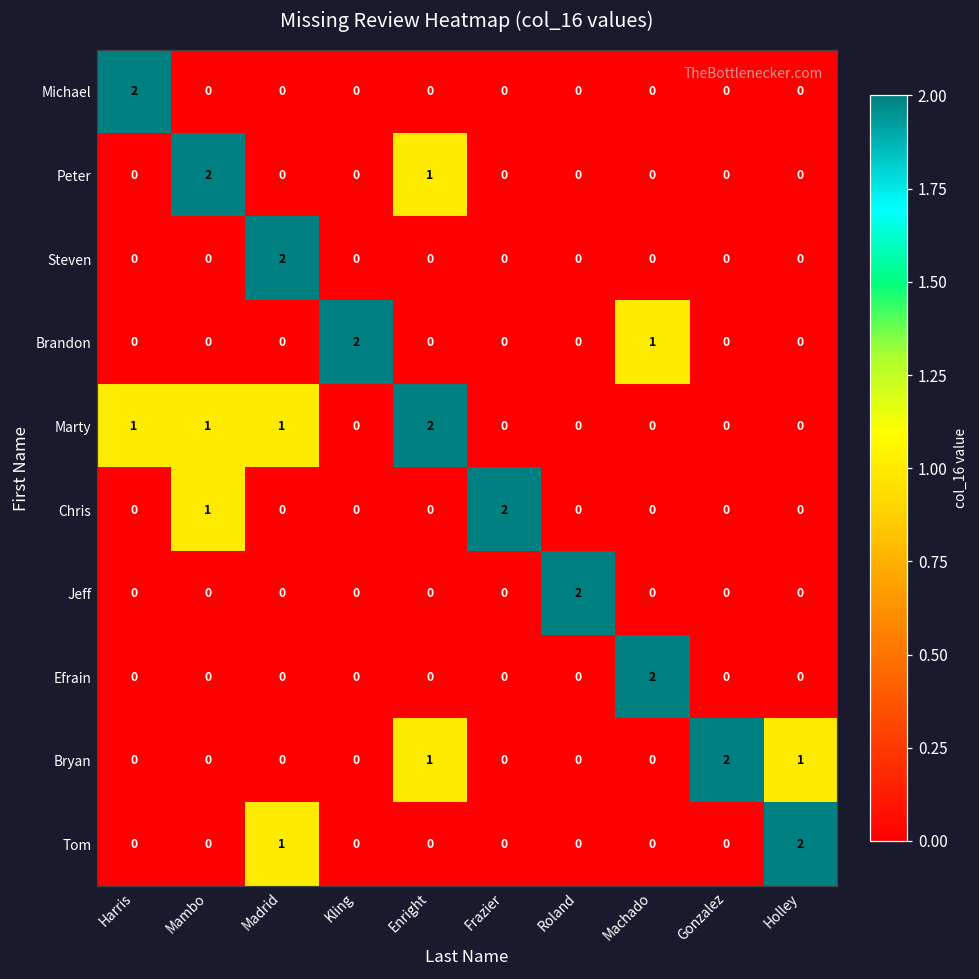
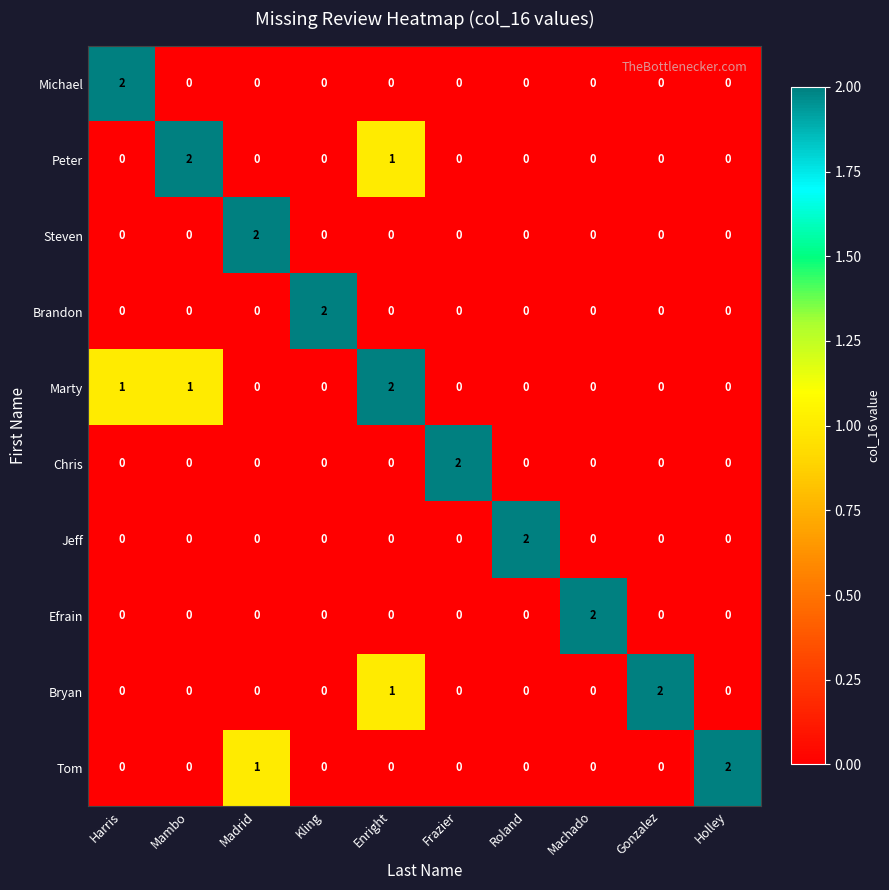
  {
    "Michael": {
      "Harris": 2,
      "Mambo": 0,
      "Madrid": 0,
      "Kling": 0,
      "Enright": 0,
      "Frazier": 0,
      "Roland": 0,
      "Machado": 0,
      "Holley": 0
    },
    "Peter": {
      "Harris": 0,
      "Mambo": 2,
      "Madrid": 0,
      "Kling": 0,
      "Enright": 1,
      "Frazier": 0,
      "Roland": 0,
      "Machado": 0,
      "Gonzalez": 0,
      "Holley": 0
    },
    "Steven": {
      "Harris": 0,
      "Mambo": 0,
      "Madrid": 2,
      "Kling": 0,
      "Enright": 0,
      "Frazier": 0,
      "Roland": 0,
      "Machado": 0,
      "Gonzalez": 0,
      "Holley": 0
    },
    "Brandon": {
      "Harris": 0,
      "Mambo": 0,
      "Madrid": 0,
      "Kling": 2,
      "Enright": 0,
      "Frazier": 0,
      "Roland": 0,
-     "Machado": 1,
+     "Machado": 0,
      "Gonzalez": 0,
      "Holley": 0
    },
    "Marty": {
      "Harris": 1,
      "Mambo": 1,
-     "Madrid": 1,
+     "Madrid": 0,
      "Kling": 0,
      "Enright": 2,
      "Frazier": 0,
      "Roland": 0,
      "Machado": 0,
      "Gonzalez": 0,
      "Holley": 0
    },
    "Chris": {
      "Harris": 0,
-     "Mambo": 1,
+     "Mambo": 0,
      "Madrid": 0,
      "Kling": 0,
      "Enright": 0,
      "Frazier": 2,
      "Roland": 0,
      "Machado": 0,
      "Gonzalez": 0,
      "Holley": 0
    },
    "Jeff": {
      "Harris": 0,
      "Mambo": 0,
      "Madrid": 0,
      "Kling": 0,
      "Enright": 0,
      "Frazier": 0,
      "Roland": 2,
      "Machado": 0,
      "Gonzalez": 0,
      "Holley": 0
    },
    "Efrain": {
      "Harris": 0,
      "Mambo": 0,
      "Madrid": 0,
      "Kling": 0,
      "Enright": 0,
      "Frazier": 0,
      "Roland": 0,
      "Machado": 2,
      "Gonzalez": 0,
      "Holley": 0
    },
    "Bryan": {
      "Harris": 0,
      "Mambo": 0,
      "Madrid": 0,
      "Kling": 0,
      "Enright": 1,
      "Frazier": 0,
      "Roland": 0,
      "Machado": 0,
      "Gonzalez": 2,
-     "Holley": 1
+     "Holley": 0
    },
    "Tom": {
      "Harris": 0,
      "Mambo": 0,
      "Madrid": 1,
      "Kling": 0,
      "Enright": 0,
      "Frazier": 0,
      "Roland": 0,
      "Machado": 0,
      "Gonzalez": 0,
      "Holley": 2
    }
  }
